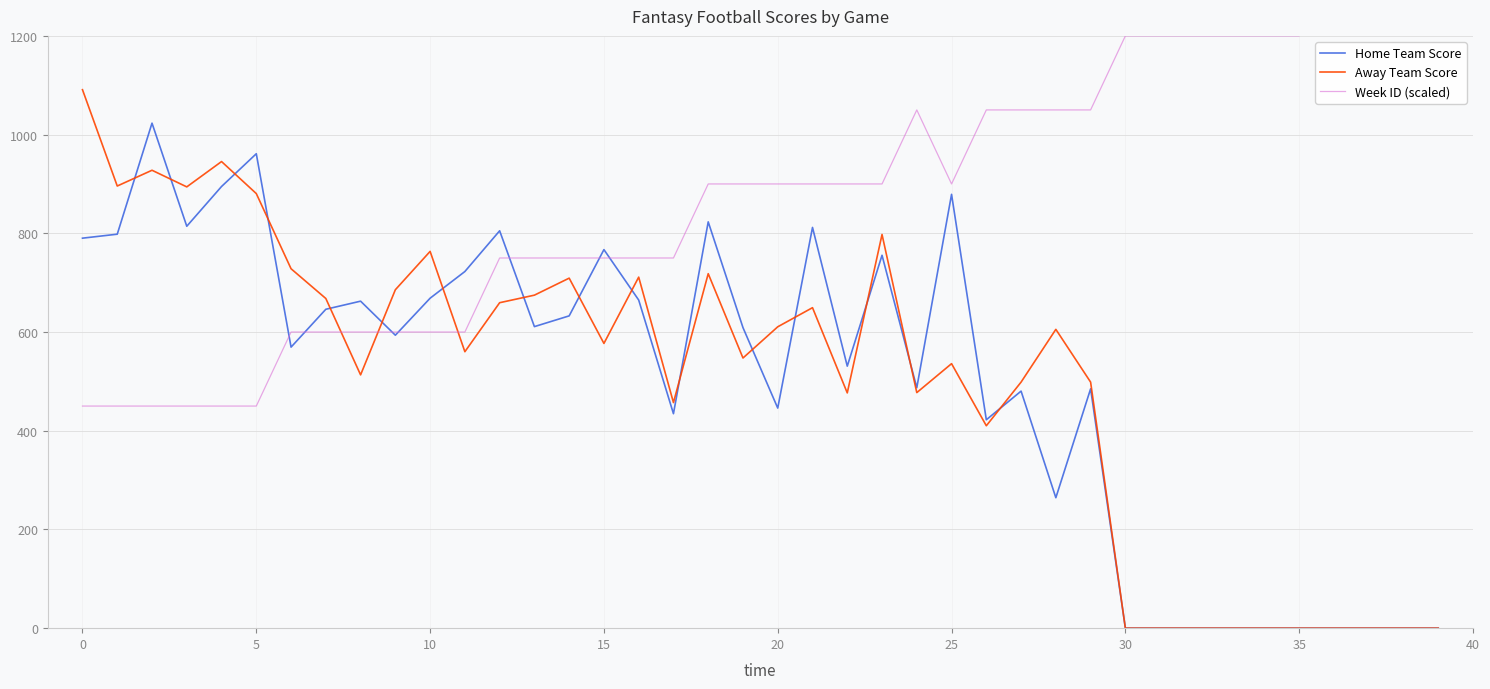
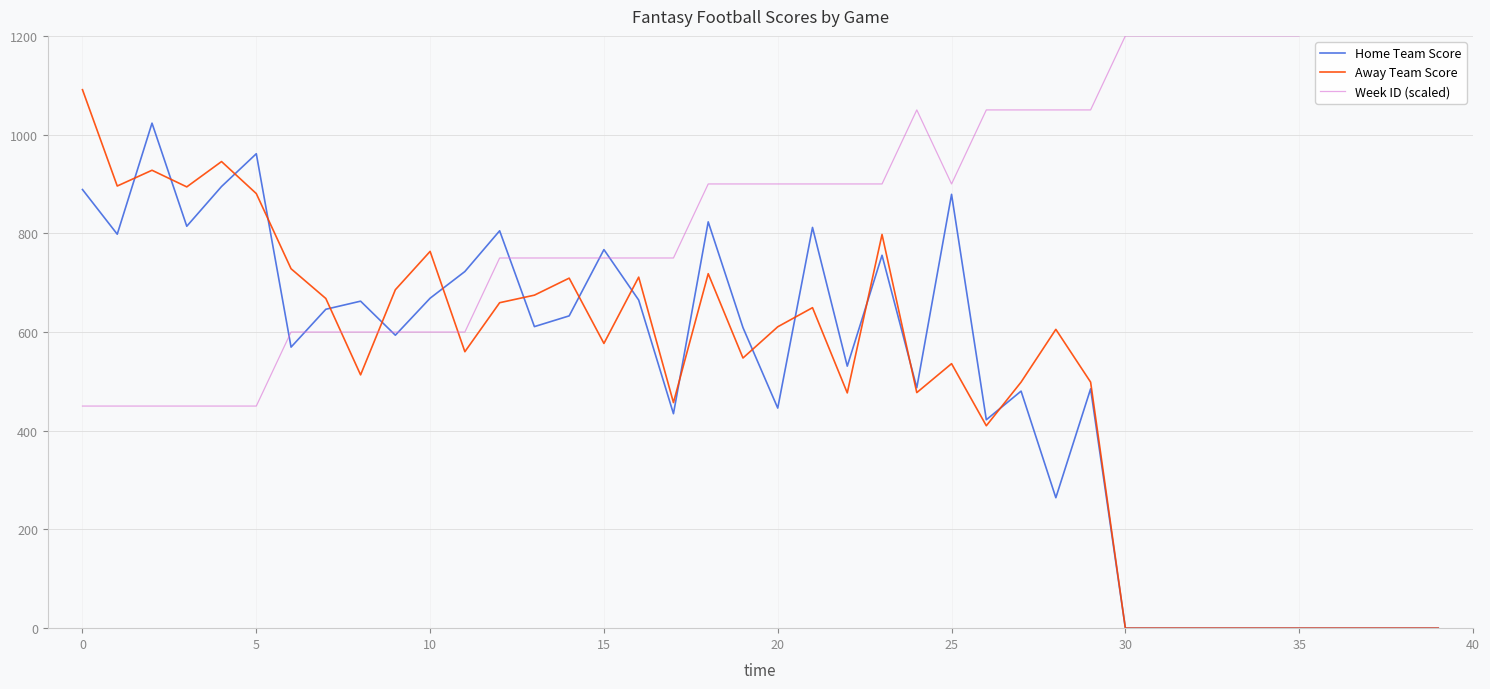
  {
    "Home Team Score": {
-     "0": 790,
+     "0": 890,
      "5": 960,
      "10": 670,
      "15": 770,
      "20": 450,
      "25": 880
    },
    "Away Team Score": {
      "0": 1090,
      "5": 880,
      "10": 760,
      "15": 580,
      "20": 610,
      "25": 540
    },
    "Week ID (scaled)": {
      "0": 450,
      "5": 450,
      "10": 600,
      "15": 750,
      "20": 900,
      "25": 900,
      "30": 1200,
      "35": 1200
    }
  }
